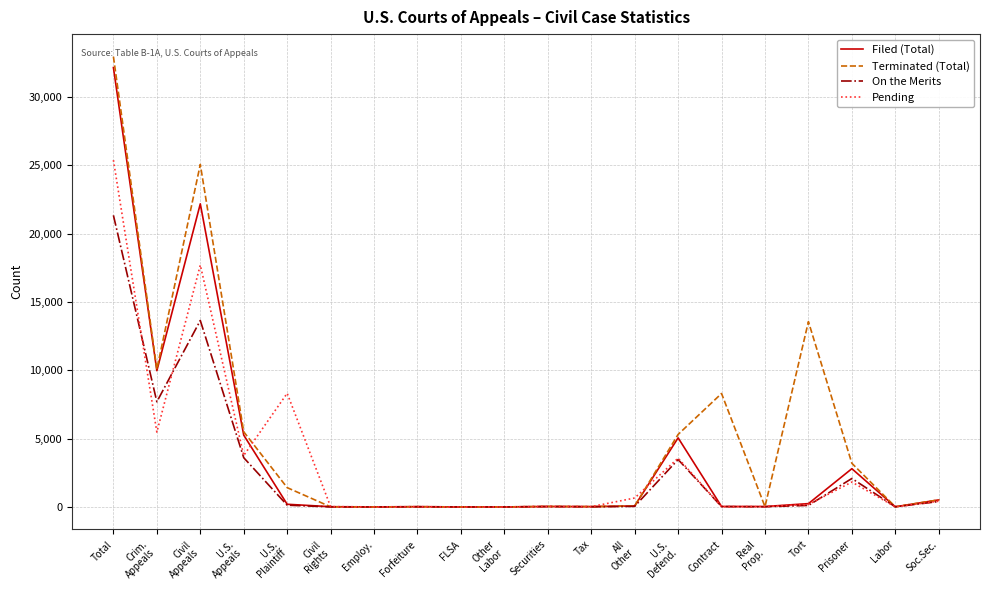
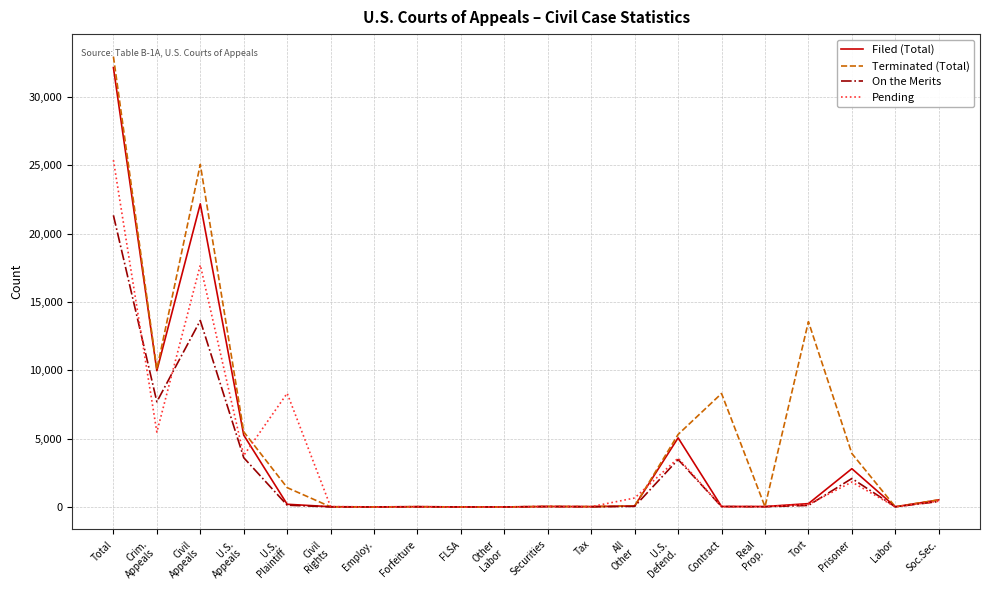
  {
    "Terminated (Total)": {
      "Total": "33,000",
      "Civil Appeals": "25,100",
      "U.S. Appeals": "5,500",
      "U.S. Plaintiff": "1,400",
      "U.S. Defend.": "5,300",
      "Contract": "8,300",
      "Tort": "13,600",
-     "Prisoner": "3,200"
+     "Prisoner": "3,900"
    },
    "Pending": {
      "Total": "25,400",
      "Crim. Appeals": "5,500",
      "Civil Appeals": "17,700",
      "U.S. Plaintiff": "8,300",
      "All Other": "700",
      "Prisoner": "1,800"
    }
  }
